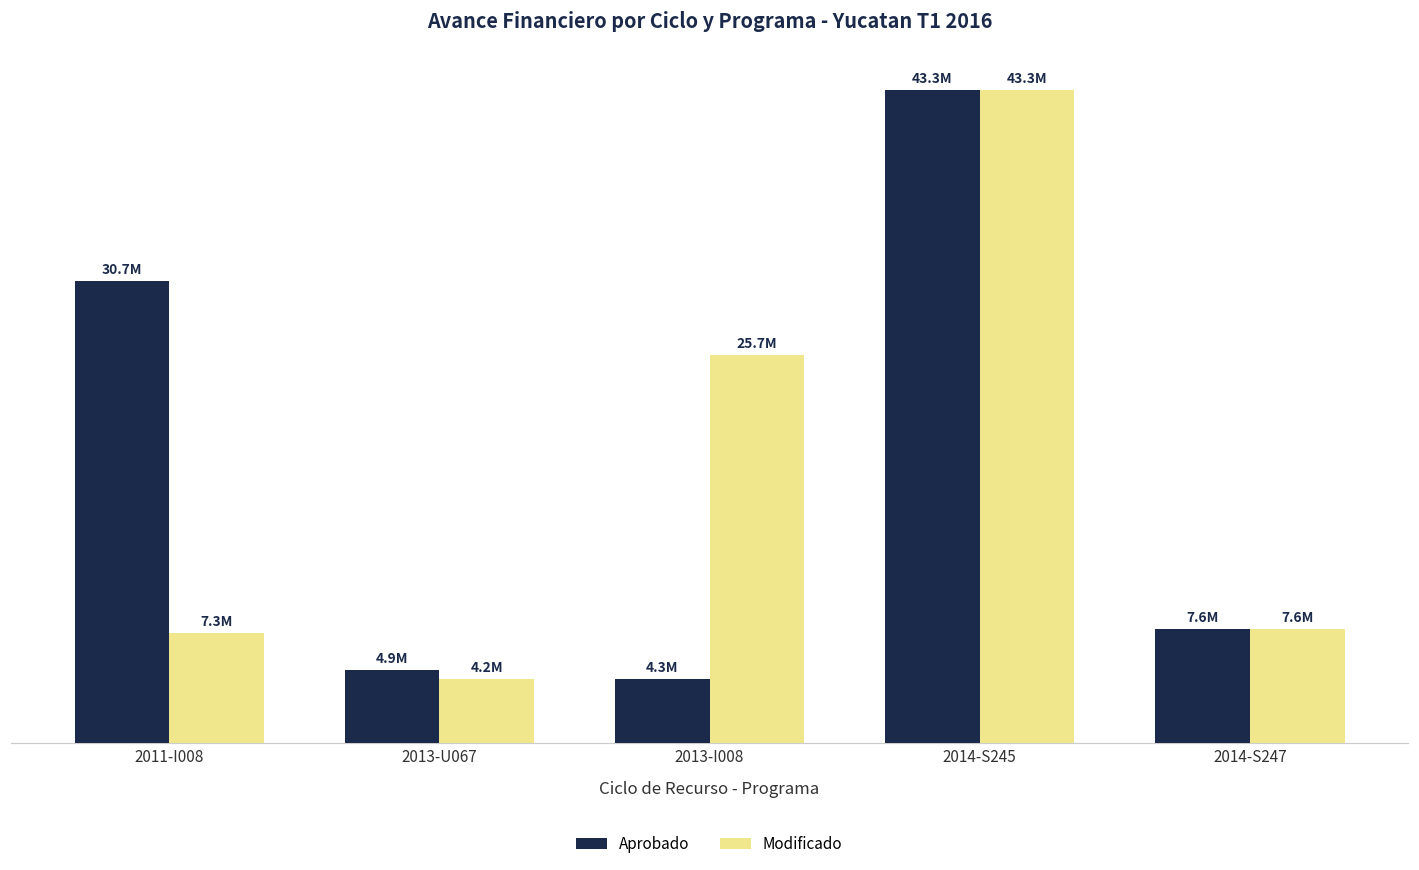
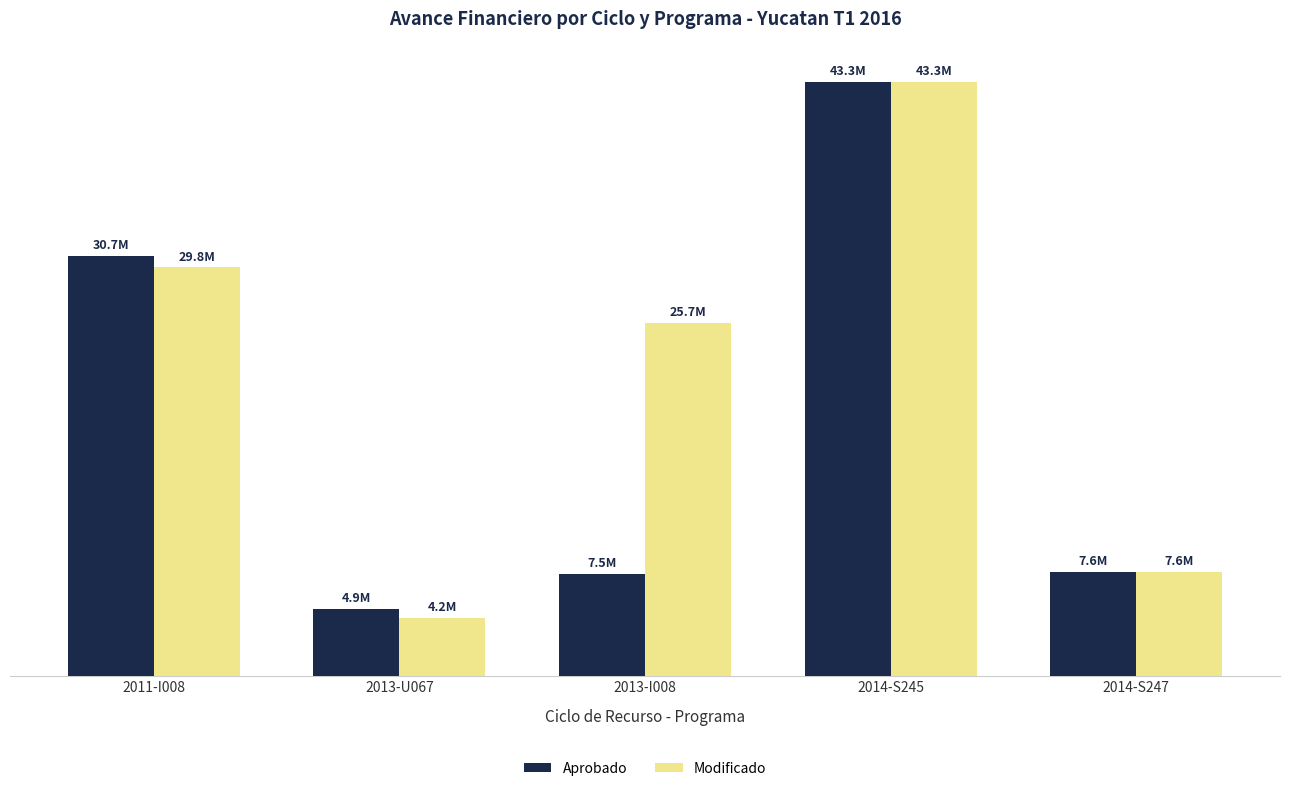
  {
    "Aprobado": {
      "2011-I008": "30.7M",
      "2013-U067": "4.9M",
-     "2013-I008": "4.3M",
+     "2013-I008": "7.5M",
      "2014-S245": "43.3M",
      "2014-S247": "7.6M"
    },
    "Modificado": {
-     "2011-I008": "7.3M",
+     "2011-I008": "29.8M",
      "2013-U067": "4.2M",
      "2013-I008": "25.7M",
      "2014-S245": "43.3M",
      "2014-S247": "7.6M"
    }
  }
